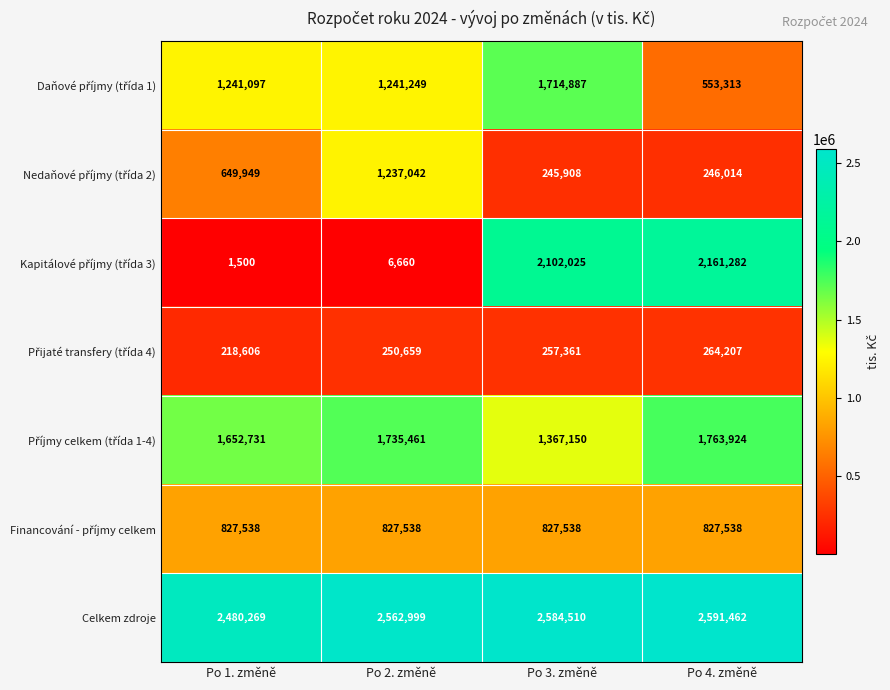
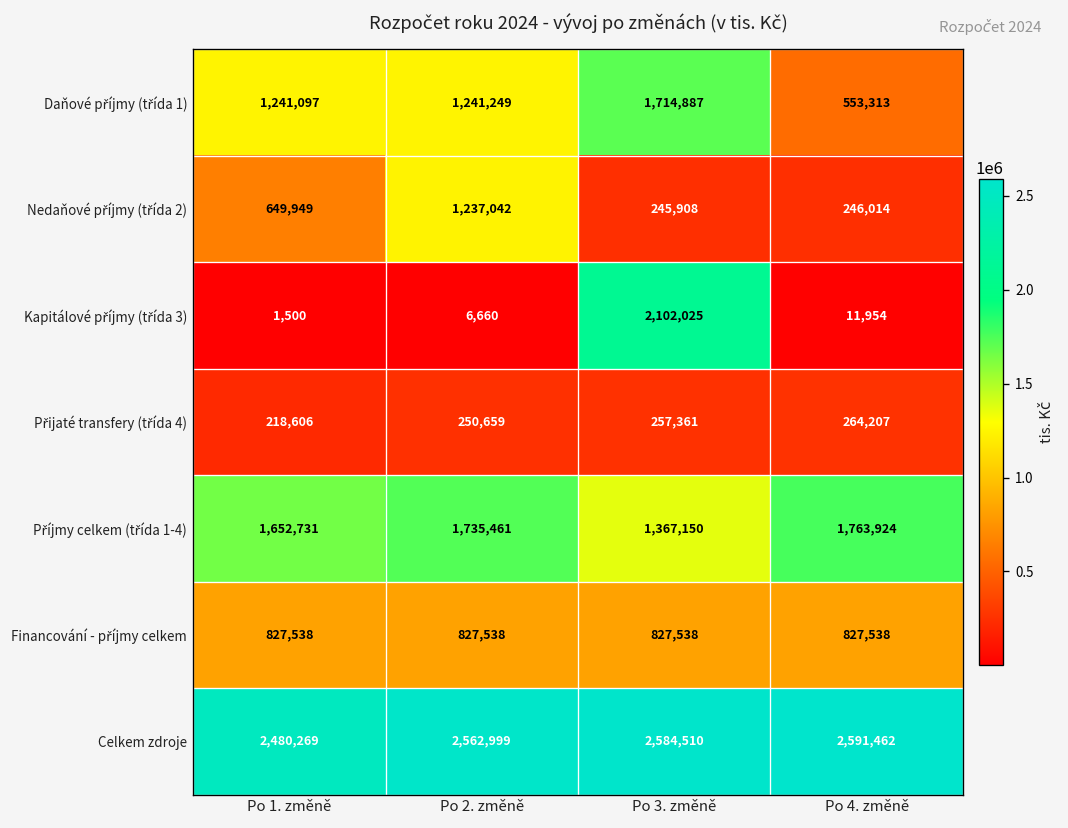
  {
    "Daňové příjmy (třída 1)": {
      "Po 1. změně": "1,241,097",
      "Po 2. změně": "1,241,249",
      "Po 3. změně": "1,714,887",
      "Po 4. změně": "553,313"
    },
    "Nedaňové příjmy (třída 2)": {
      "Po 1. změně": "649,949",
      "Po 2. změně": "1,237,042",
      "Po 3. změně": "245,908",
      "Po 4. změně": "246,014"
    },
    "Kapitálové příjmy (třída 3)": {
      "Po 1. změně": "1,500",
      "Po 2. změně": "6,660",
      "Po 3. změně": "2,102,025",
-     "Po 4. změně": "2,161,282"
+     "Po 4. změně": "11,954"
    },
    "Přijaté transfery (třída 4)": {
      "Po 1. změně": "218,606",
      "Po 2. změně": "250,659",
      "Po 3. změně": "257,361",
      "Po 4. změně": "264,207"
    },
    "Příjmy celkem (třída 1-4)": {
      "Po 1. změně": "1,652,731",
      "Po 2. změně": "1,735,461",
      "Po 3. změně": "1,367,150",
      "Po 4. změně": "1,763,924"
    },
    "Financování - příjmy celkem": {
      "Po 1. změně": "827,538",
      "Po 2. změně": "827,538",
      "Po 3. změně": "827,538",
      "Po 4. změně": "827,538"
    },
    "Celkem zdroje": {
      "Po 1. změně": "2,480,269",
      "Po 2. změně": "2,562,999",
      "Po 3. změně": "2,584,510",
      "Po 4. změně": "2,591,462"
    }
  }
